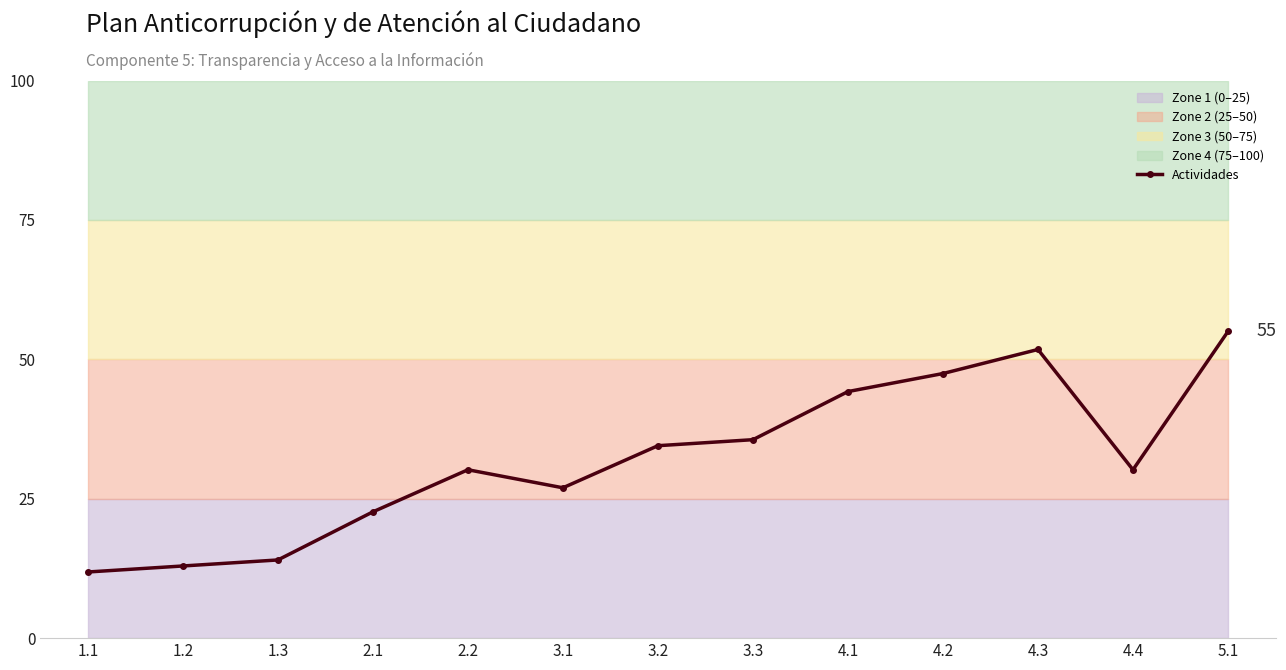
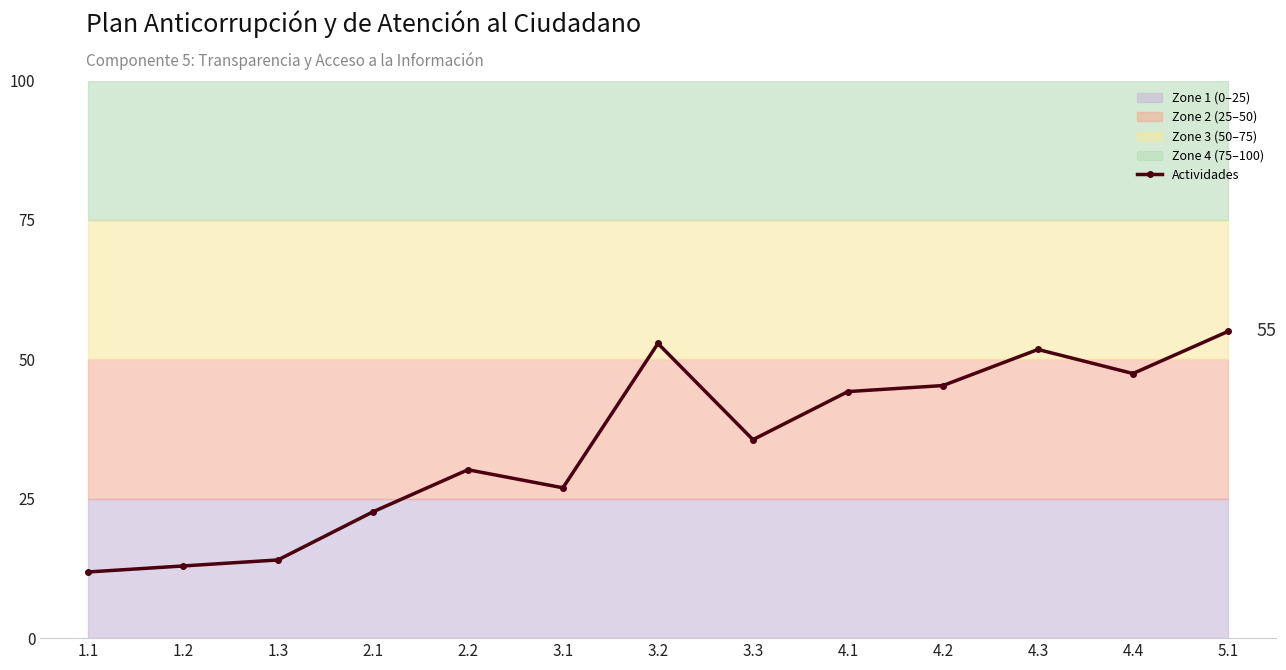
  {
    "Actividades": {
      "1.1": 12,
      "1.2": 13,
      "1.3": 14,
      "2.1": 23,
      "2.2": 30,
      "3.1": 27,
-     "3.2": 35,
+     "3.2": 53,
      "3.3": 36,
      "4.1": 44,
-     "4.2": 47,
+     "4.2": 45,
      "4.3": 52,
-     "4.4": 30
+     "4.4": 47
    }
  }
